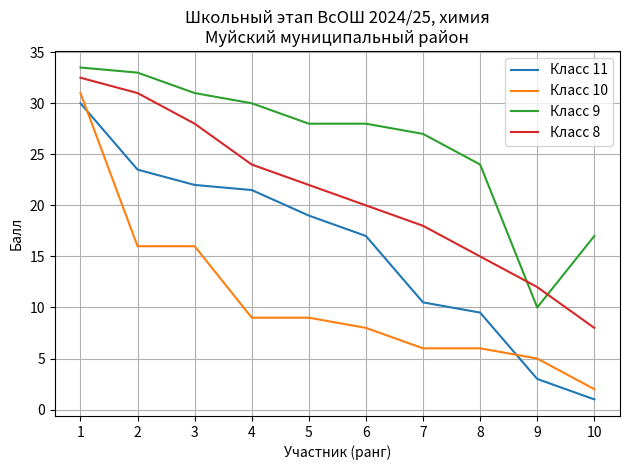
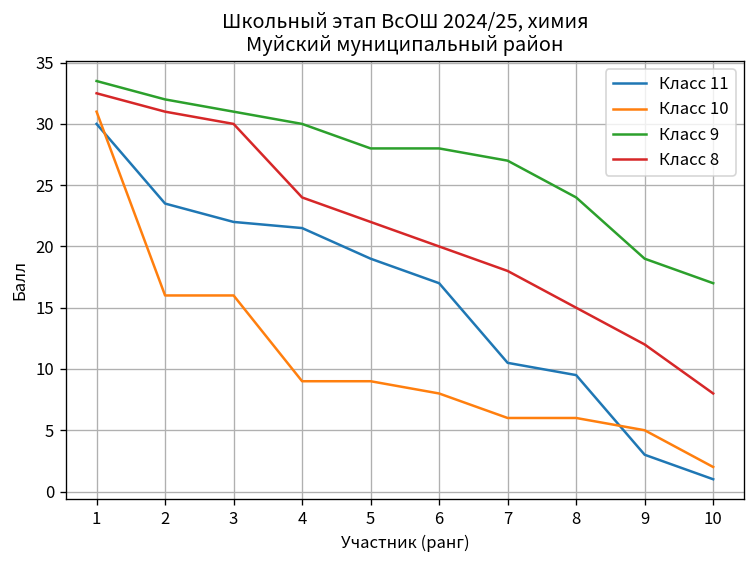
  {
    "Класс 11": {
      "1": 30,
      "2": 23.5,
      "3": 22,
      "4": 21.5,
      "5": 19,
      "6": 17,
      "7": 10.5,
      "8": 9.5,
      "9": 3,
      "10": 1
    },
    "Класс 10": {
      "1": 31,
      "2": 16,
      "3": 16,
      "4": 9,
      "5": 9,
      "6": 8,
      "7": 6,
      "8": 6,
      "9": 5,
      "10": 2
    },
    "Класс 9": {
      "1": 33.5,
-     "2": 33,
+     "2": 32,
      "3": 31,
      "4": 30,
      "5": 28,
      "6": 28,
      "7": 27,
      "8": 24,
-     "9": 10,
+     "9": 19,
      "10": 17
    },
    "Класс 8": {
      "1": 32.5,
      "2": 31,
-     "3": 28,
+     "3": 30,
      "4": 24,
      "5": 22,
      "6": 20,
      "7": 18,
      "8": 15,
      "9": 12,
      "10": 8
    }
  }
